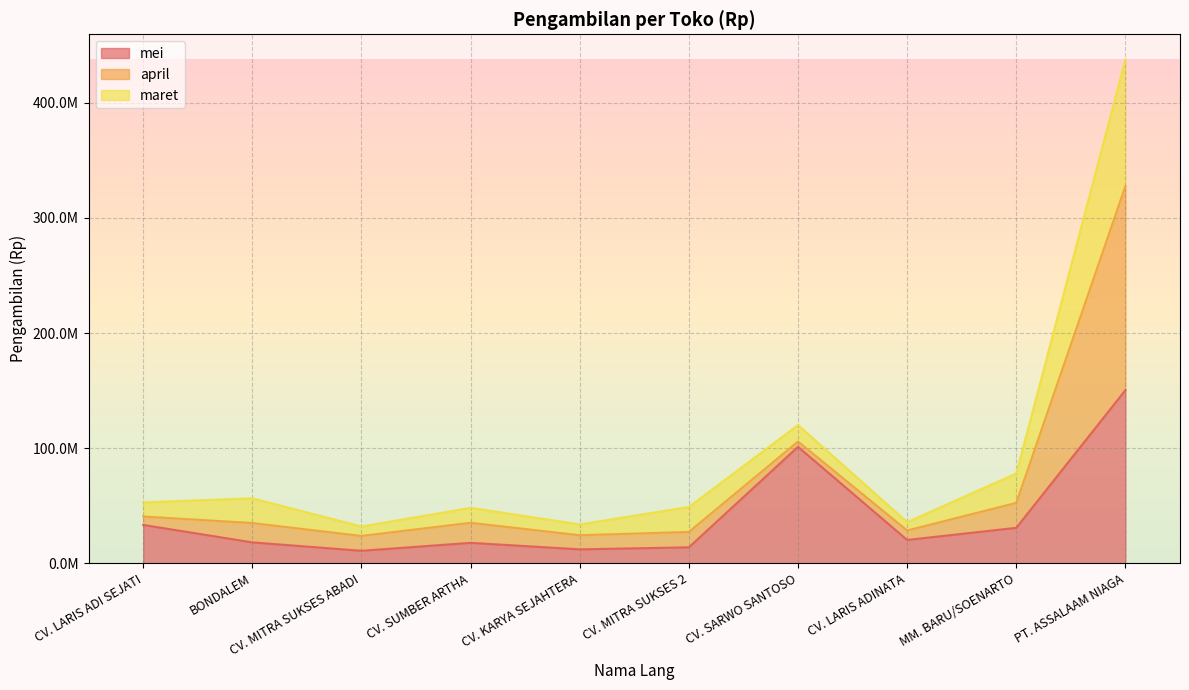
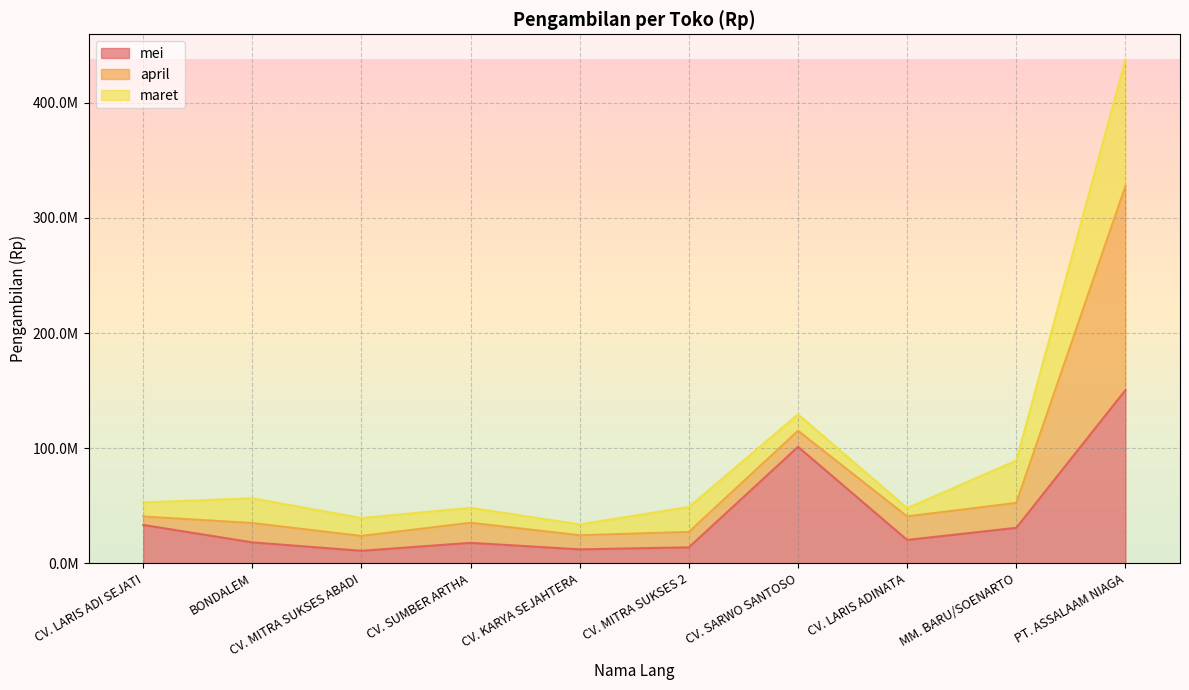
  {
    "mei": {
      "CV. LARIS ADI SEJATI": 33000000,
      "BONDALEM": 18000000,
      "CV. MITRA SUKSES ABADI": 11000000,
      "CV. SUMBER ARTHA": 18000000,
      "CV. KARYA SEJAHTERA": 12000000,
      "CV. MITRA SUKSES 2": 14000000,
      "CV. SARWO SANTOSO": 101000000,
      "CV. LARIS ADINATA": 20000000,
      "MM. BARU/SOENARTO": 31000000,
      "PT. ASSALAAM NIAGA": 150000000
    },
    "april": {
      "CV. LARIS ADI SEJATI": 7000000,
      "BONDALEM": 17000000,
      "CV. MITRA SUKSES ABADI": 13000000,
      "CV. SUMBER ARTHA": 17000000,
      "CV. KARYA SEJAHTERA": 12000000,
      "CV. MITRA SUKSES 2": 13000000,
-     "CV. SARWO SANTOSO": 5000000,
-     "CV. LARIS ADINATA": 8000000,
+     "CV. SARWO SANTOSO": 14000000,
+     "CV. LARIS ADINATA": 20000000,
      "MM. BARU/SOENARTO": 22000000,
      "PT. ASSALAAM NIAGA": 177000000
    },
    "maret": {
      "CV. LARIS ADI SEJATI": 12000000,
      "BONDALEM": 21000000,
-     "CV. MITRA SUKSES ABADI": 8000000,
+     "CV. MITRA SUKSES ABADI": 16000000,
      "CV. SUMBER ARTHA": 13000000,
      "CV. KARYA SEJAHTERA": 9000000,
      "CV. MITRA SUKSES 2": 22000000,
      "CV. SARWO SANTOSO": 14000000,
      "CV. LARIS ADINATA": 7000000,
-     "MM. BARU/SOENARTO": 26000000,
+     "MM. BARU/SOENARTO": 37000000,
      "PT. ASSALAAM NIAGA": 110000000
    }
  }
